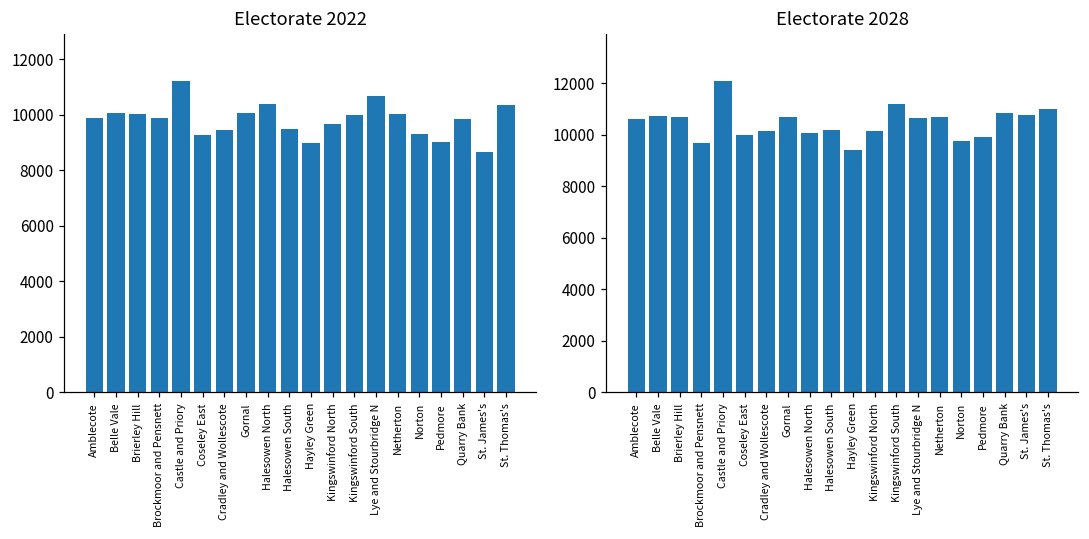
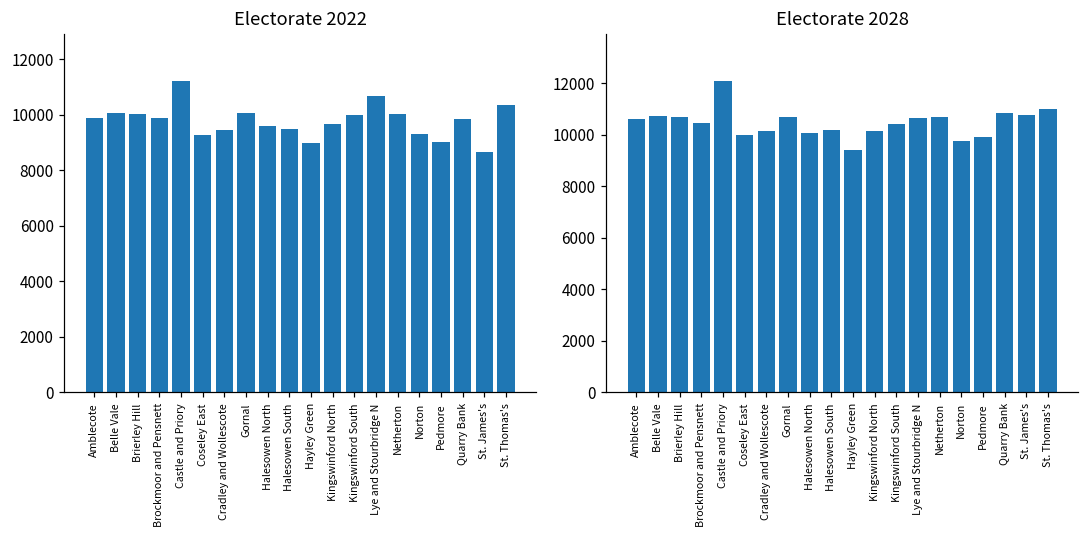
  {
    "Electorate 2022": {
      "Amblecote": 9900,
      "Belle Vale": 10100,
      "Brierley Hill": 10000,
      "Brockmoor and Pensnett": 9900,
      "Castle and Priory": 11200,
      "Coseley East": 9300,
      "Cradley and Wollescote": 9500,
      "Gornal": 10100,
-     "Halesowen North": 10400,
+     "Halesowen North": 9600,
      "Halesowen South": 9500,
      "Hayley Green": 9000,
      "Kingswinford North": 9700,
      "Kingswinford South": 10000,
      "Lye and Stourbridge N": 10700,
      "Netherton": 10000,
      "Norton": 9300,
      "Pedmore": 9000,
      "Quarry Bank": 9900,
      "St. James's": 8700,
      "St. Thomas's": 10400
    },
    "Electorate 2028": {
      "Amblecote": 10600,
      "Belle Vale": 10700,
      "Brierley Hill": 10700,
-     "Brockmoor and Pensnett": 9700,
+     "Brockmoor and Pensnett": 10500,
      "Castle and Priory": 12100,
      "Coseley East": 10000,
      "Cradley and Wollescote": 10100,
      "Gornal": 10700,
      "Halesowen North": 10100,
      "Halesowen South": 10200,
      "Hayley Green": 9400,
      "Kingswinford North": 10200,
-     "Kingswinford South": 11200,
+     "Kingswinford South": 10400,
      "Lye and Stourbridge N": 10600,
      "Netherton": 10700,
      "Norton": 9800,
      "Pedmore": 9900,
      "Quarry Bank": 10900,
      "St. James's": 10800,
      "St. Thomas's": 11000
    }
  }
